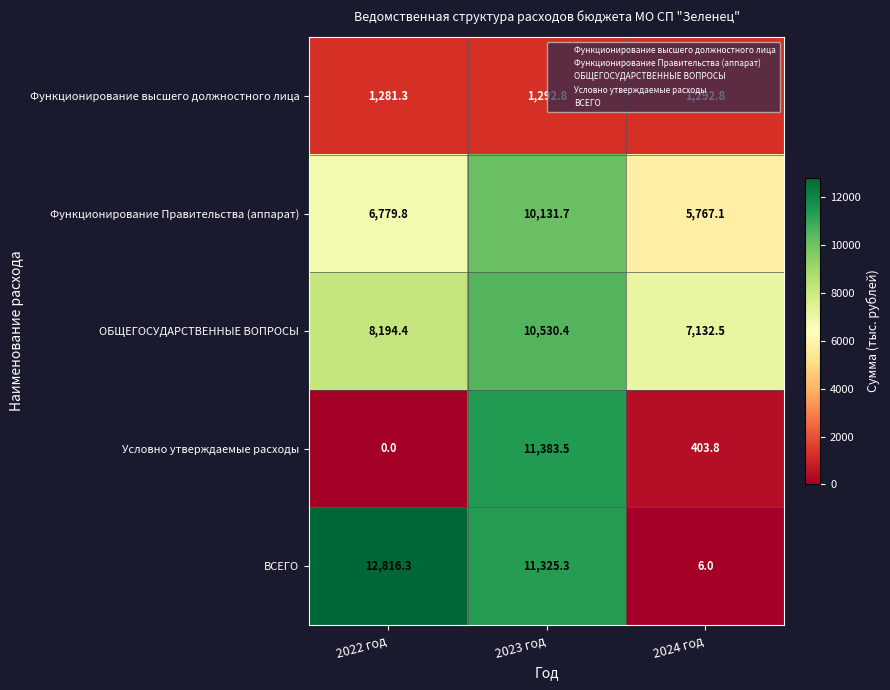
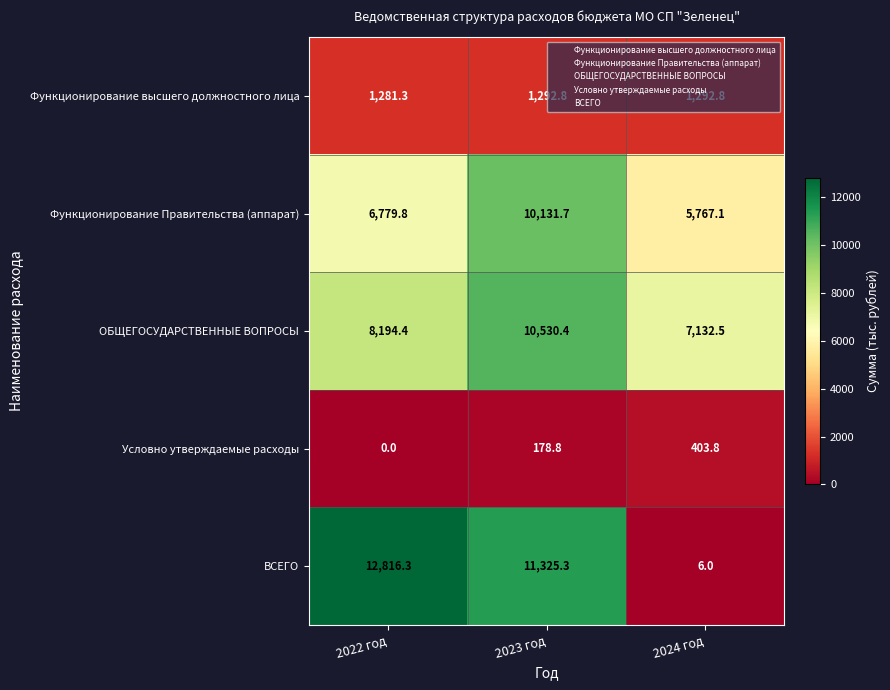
  {
    "Функционирование высшего должностного лица": {
      "2022 год": "1,281.3"
    },
    "Функционирование Правительства (аппарат)": {
      "2022 год": "6,779.8",
      "2023 год": "10,131.7",
      "2024 год": "5,767.1"
    },
    "ОБЩЕГОСУДАРСТВЕННЫЕ ВОПРОСЫ": {
      "2022 год": "8,194.4",
      "2023 год": "10,530.4",
      "2024 год": "7,132.5"
    },
    "Условно утверждаемые расходы": {
      "2022 год": "0.0",
-     "2023 год": "11,383.5",
+     "2023 год": "178.8",
      "2024 год": "403.8"
    },
    "ВСЕГО": {
      "2022 год": "12,816.3",
      "2023 год": "11,325.3",
      "2024 год": "6.0"
    }
  }
